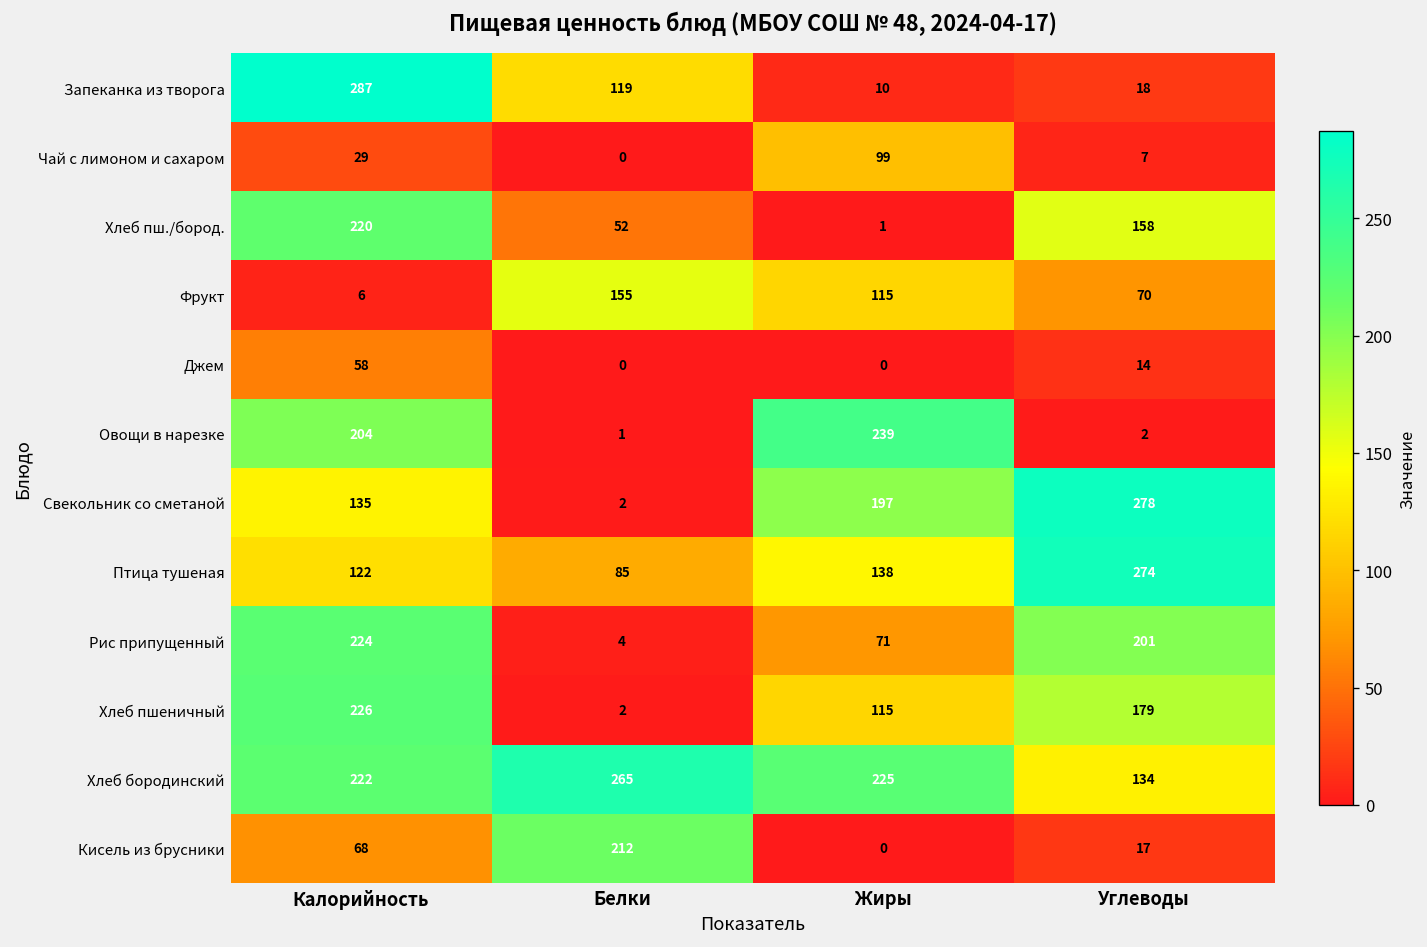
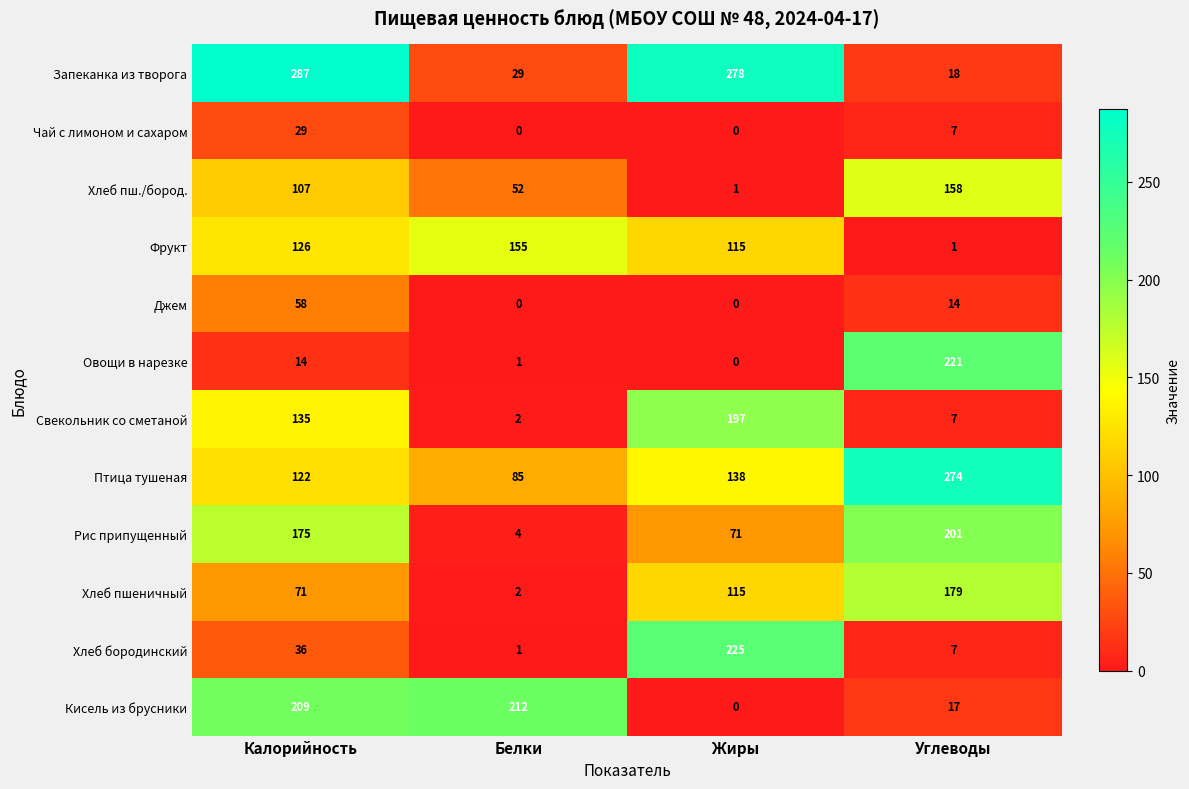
  {
    "Запеканка из творога": {
      "Калорийность": 287,
-     "Белки": 119,
-     "Жиры": 10,
+     "Белки": 29,
+     "Жиры": 278,
      "Углеводы": 18
    },
    "Чай с лимоном и сахаром": {
      "Калорийность": 29,
      "Белки": 0,
-     "Жиры": 99,
+     "Жиры": 0,
      "Углеводы": 7
    },
    "Хлеб пш./бород.": {
-     "Калорийность": 220,
+     "Калорийность": 107,
      "Белки": 52,
      "Жиры": 1,
      "Углеводы": 158
    },
    "Фрукт": {
-     "Калорийность": 6,
+     "Калорийность": 126,
      "Белки": 155,
      "Жиры": 115,
-     "Углеводы": 70
+     "Углеводы": 1
    },
    "Джем": {
      "Калорийность": 58,
      "Белки": 0,
      "Жиры": 0,
      "Углеводы": 14
    },
    "Овощи в нарезке": {
-     "Калорийность": 204,
+     "Калорийность": 14,
      "Белки": 1,
-     "Жиры": 239,
-     "Углеводы": 2
+     "Жиры": 0,
+     "Углеводы": 221
    },
    "Свекольник со сметаной": {
      "Калорийность": 135,
      "Белки": 2,
      "Жиры": 197,
-     "Углеводы": 278
+     "Углеводы": 7
    },
    "Птица тушеная": {
      "Калорийность": 122,
      "Белки": 85,
      "Жиры": 138,
      "Углеводы": 274
    },
    "Рис припущенный": {
-     "Калорийность": 224,
+     "Калорийность": 175,
      "Белки": 4,
      "Жиры": 71,
      "Углеводы": 201
    },
    "Хлеб пшеничный": {
-     "Калорийность": 226,
+     "Калорийность": 71,
      "Белки": 2,
      "Жиры": 115,
      "Углеводы": 179
    },
    "Хлеб бородинский": {
-     "Калорийность": 222,
-     "Белки": 265,
+     "Калорийность": 36,
+     "Белки": 1,
      "Жиры": 225,
-     "Углеводы": 134
+     "Углеводы": 7
    },
    "Кисель из брусники": {
-     "Калорийность": 68,
+     "Калорийность": 209,
      "Белки": 212,
      "Жиры": 0,
      "Углеводы": 17
    }
  }
